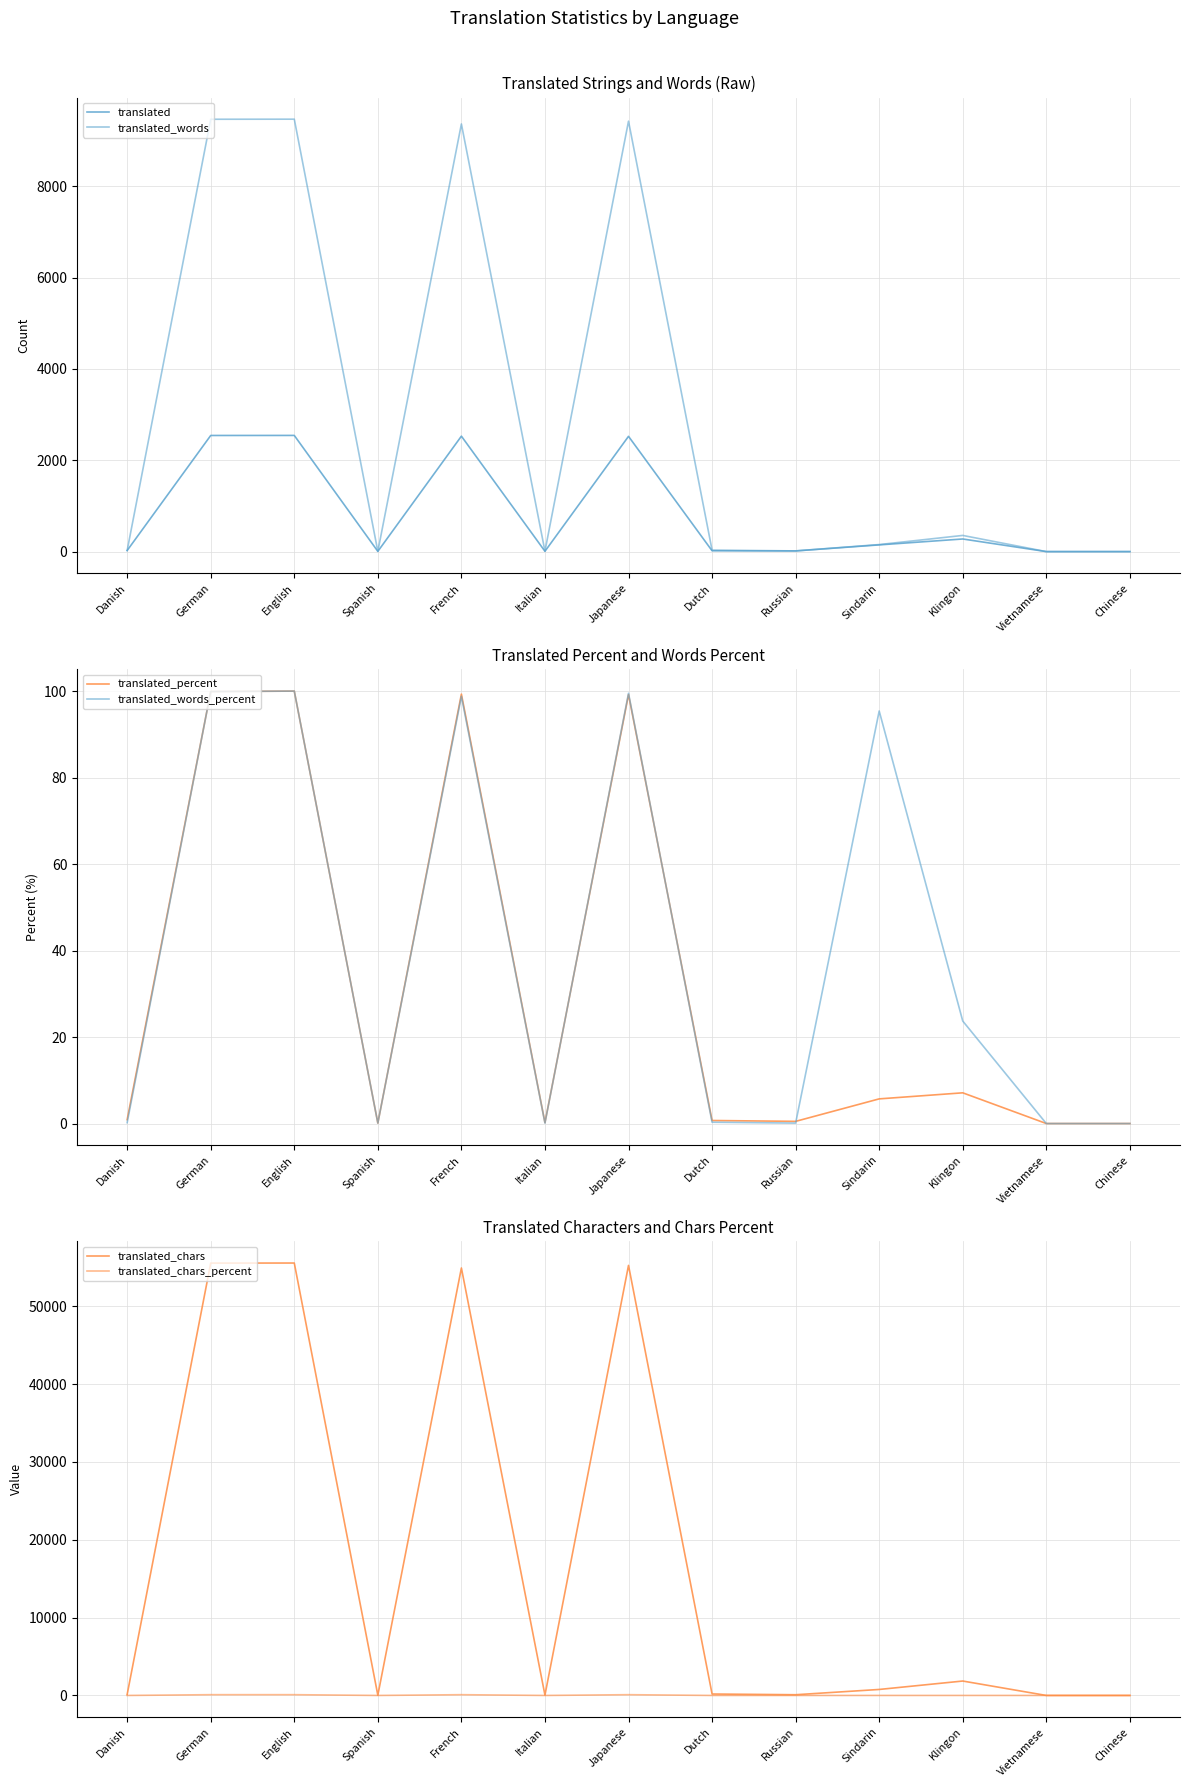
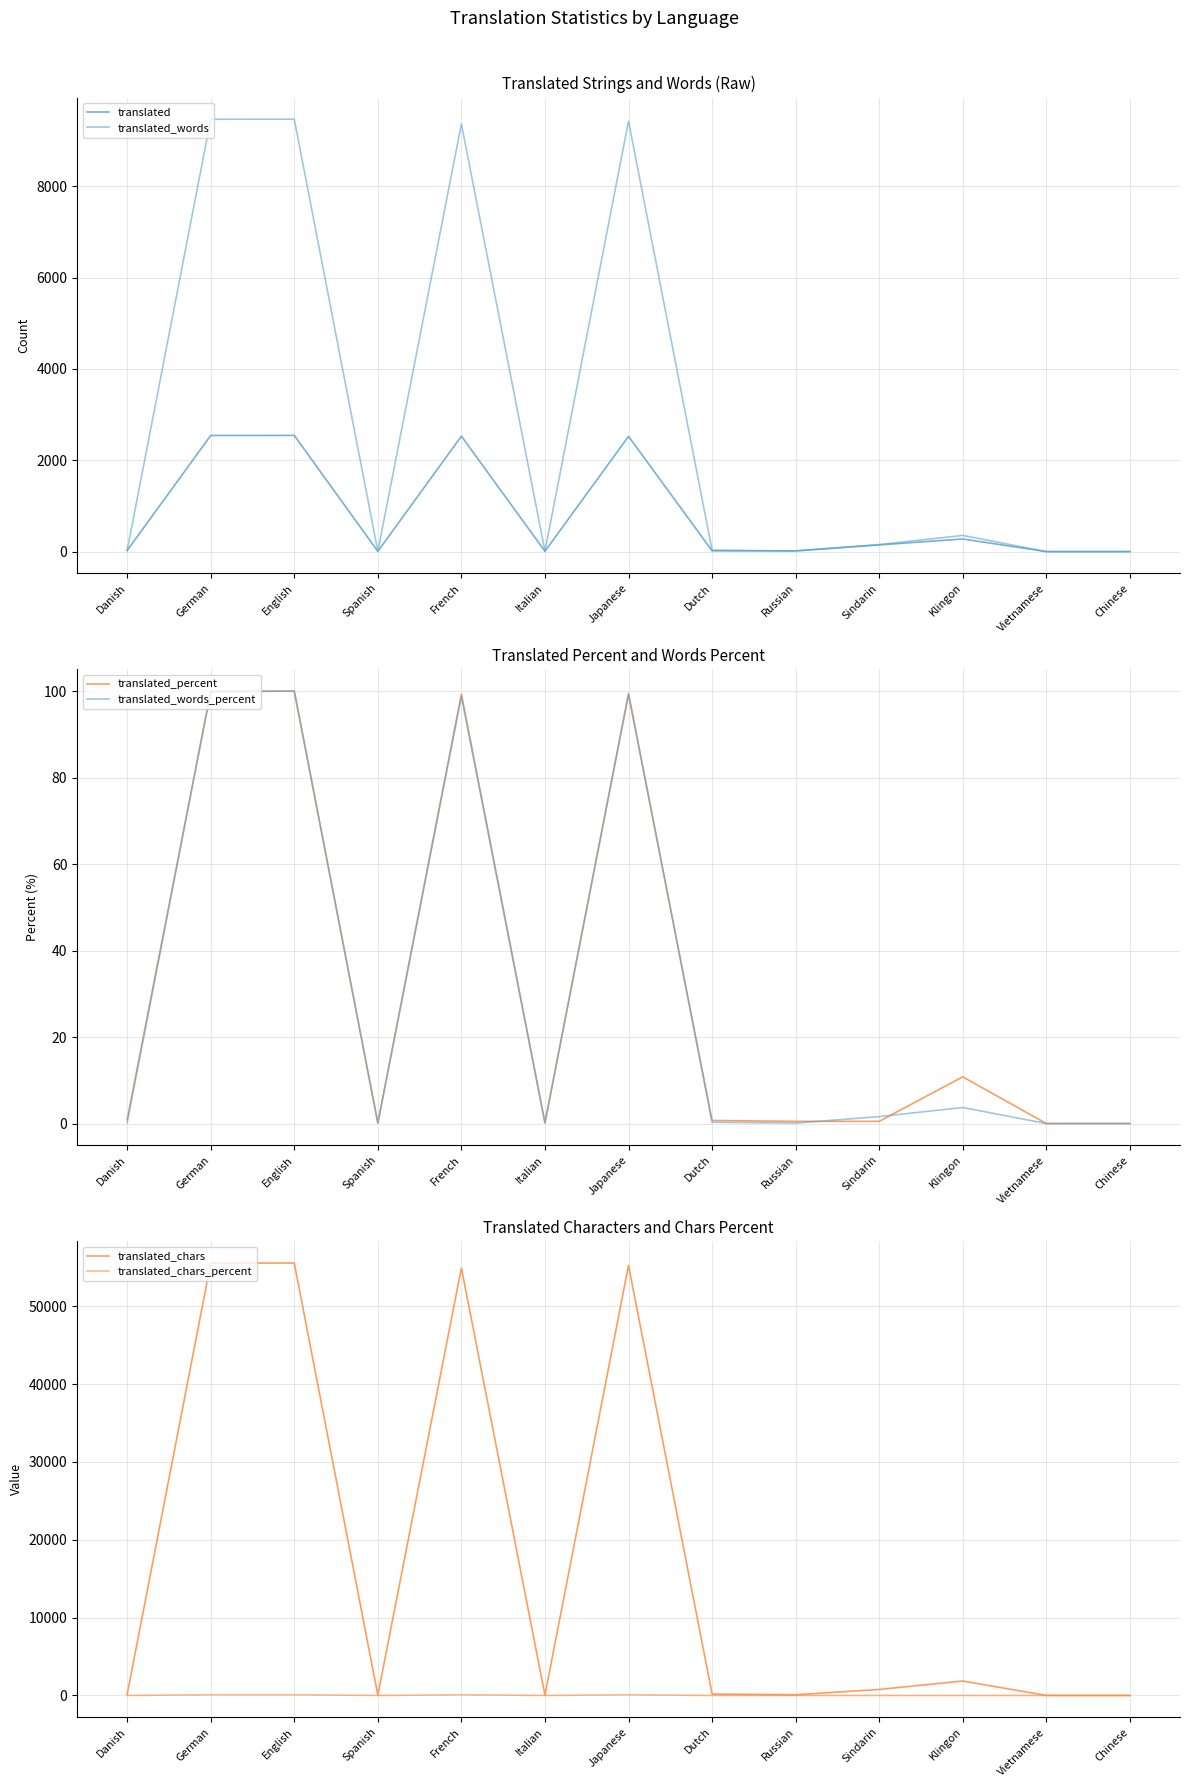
  {
    "Translated Percent and Words Percent": {
      "translated_percent": {
        "Danish": 1,
-       "Sindarin": 6,
-       "Klingon": 7
+       "Sindarin": 1,
+       "Klingon": 11
      },
      "translated_words_percent": {
        "Danish": 0,
-       "Sindarin": 95,
-       "Klingon": 24
+       "Sindarin": 2,
+       "Klingon": 4
      }
    }
  }
